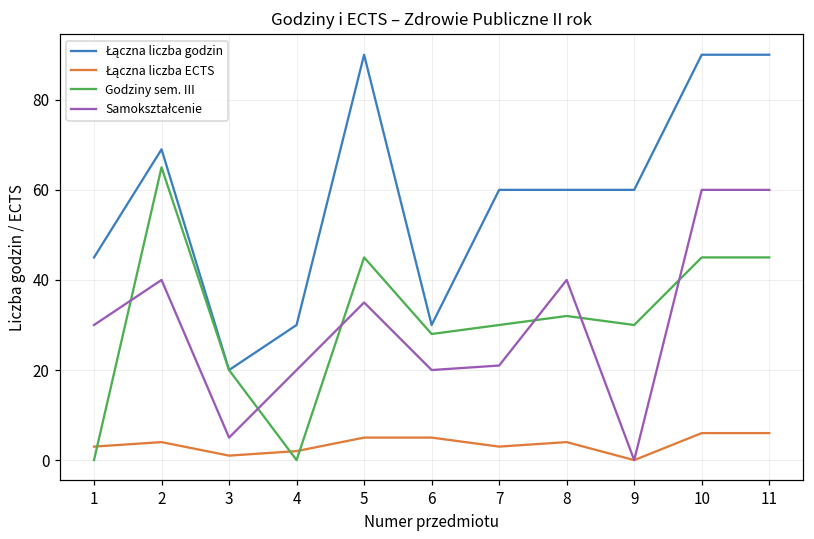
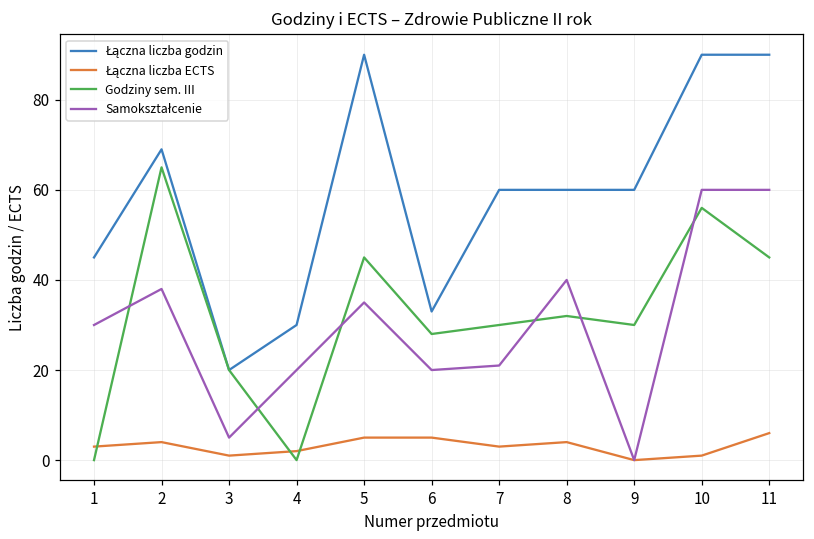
  {
    "Łączna liczba godzin": {
      "1": 45,
      "2": 69,
      "4": 30,
      "5": 90,
-     "6": 30,
+     "6": 33,
      "7": 60,
      "8": 60,
      "9": 60,
      "10": 90,
      "11": 90
    },
    "Łączna liczba ECTS": {
      "1": 3,
      "2": 4,
      "3": 1,
      "4": 2,
      "5": 5,
      "6": 5,
      "7": 3,
      "8": 4,
-     "10": 6,
+     "10": 1,
      "11": 6
    },
    "Godziny sem. III": {
      "1": 0,
      "2": 65,
      "4": 0,
      "5": 45,
      "6": 28,
      "7": 30,
      "8": 32,
      "9": 30,
-     "10": 45,
+     "10": 56,
      "11": 45
    },
    "Samokształcenie": {
      "1": 30,
-     "2": 40,
+     "2": 38,
      "3": 5,
      "4": 20,
      "5": 35,
      "6": 20,
      "7": 21,
      "8": 40,
      "10": 60,
      "11": 60
    }
  }
